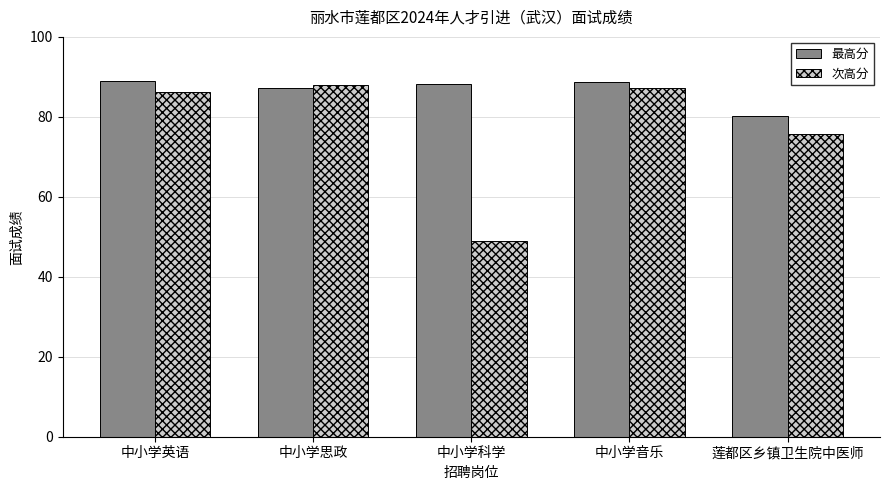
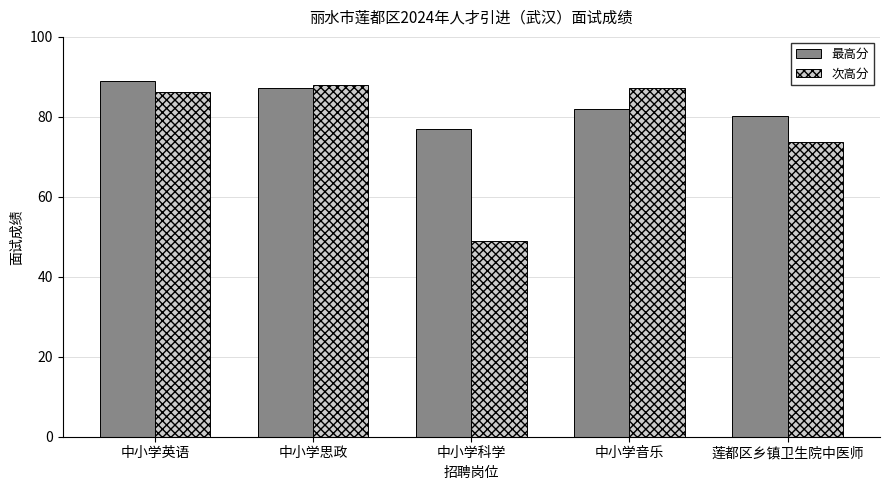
  {
    "最高分": {
      "中小学英语": 89,
      "中小学思政": 87,
-     "中小学科学": 88,
-     "中小学音乐": 89,
+     "中小学科学": 77,
+     "中小学音乐": 82,
      "莲都区乡镇卫生院中医师": 80
    },
    "次高分": {
      "中小学英语": 86,
      "中小学思政": 88,
      "中小学科学": 49,
      "中小学音乐": 87,
-     "莲都区乡镇卫生院中医师": 76
+     "莲都区乡镇卫生院中医师": 74
    }
  }
